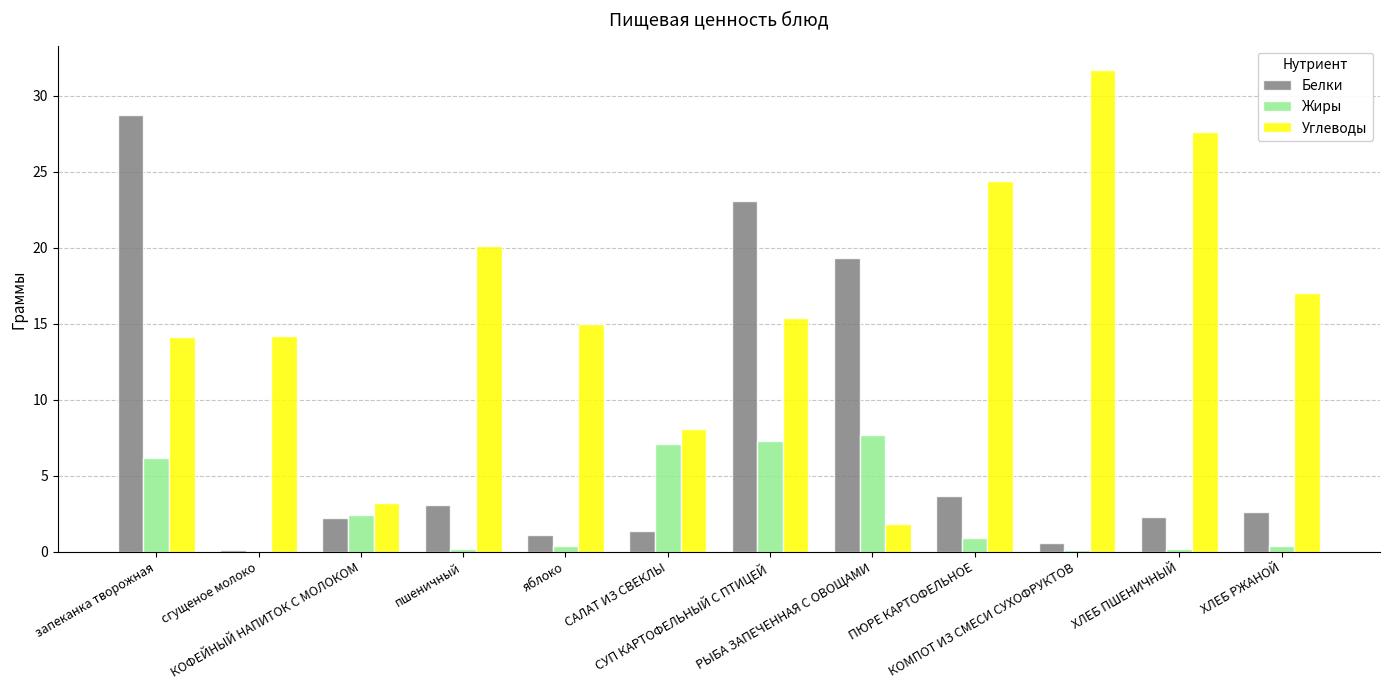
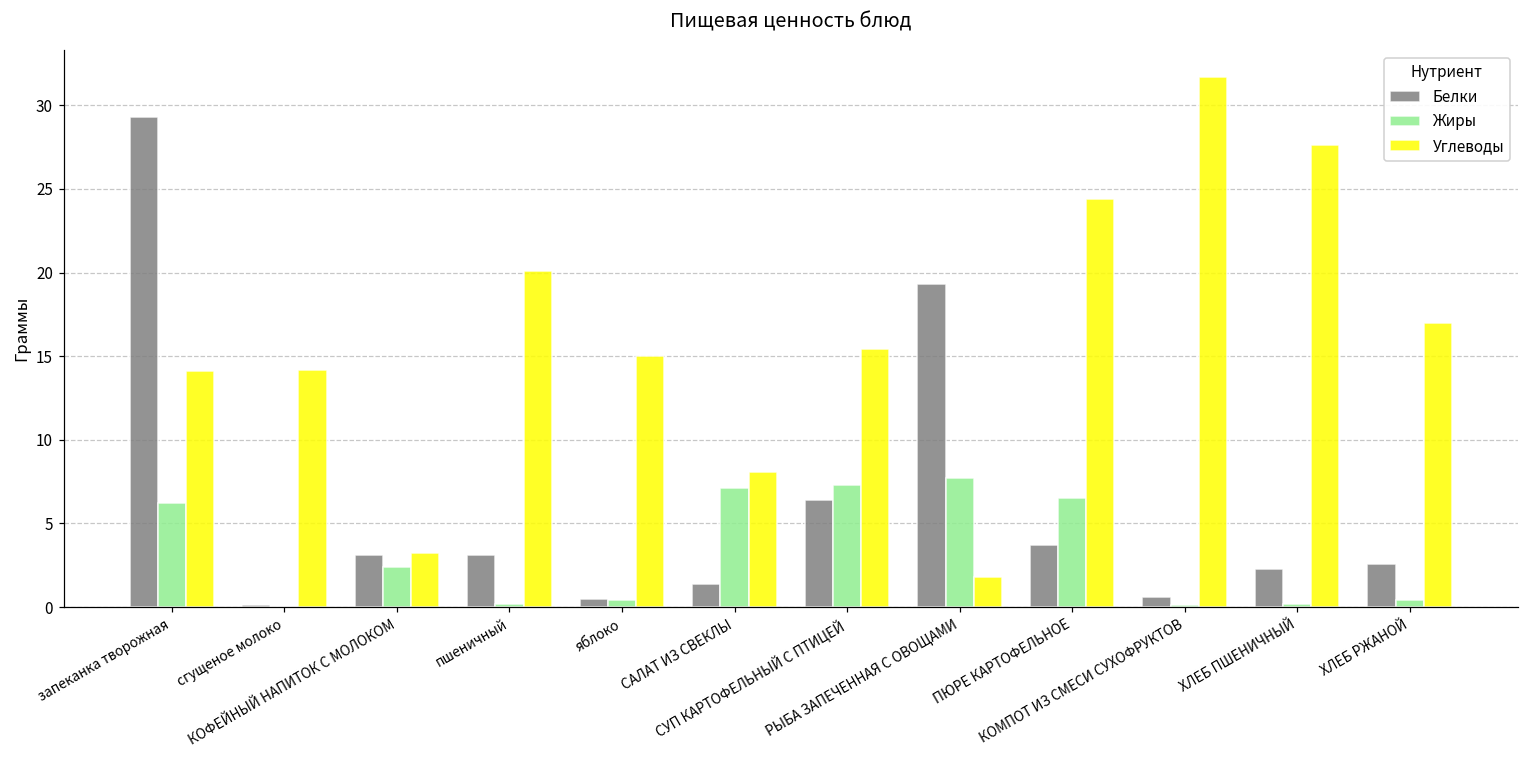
  {
    "Белки": {
-     "запеканка творожная": 28.7,
-     "КОФЕЙНЫЙ НАПИТОК С МОЛОКОМ": 2.2,
+     "запеканка творожная": 29.3,
+     "КОФЕЙНЫЙ НАПИТОК С МОЛОКОМ": 3.1,
      "пшеничный": 3.1,
-     "яблоко": 1.1,
+     "яблоко": 0.5,
      "САЛАТ ИЗ СВЕКЛЫ": 1.4,
-     "СУП КАРТОФЕЛЬНЫЙ С ПТИЦЕЙ": 23.1,
+     "СУП КАРТОФЕЛЬНЫЙ С ПТИЦЕЙ": 6.4,
      "РЫБА ЗАПЕЧЕННАЯ С ОВОЩАМИ": 19.3,
      "ПЮРЕ КАРТОФЕЛЬНОЕ": 3.7,
      "КОМПОТ ИЗ СМЕСИ СУХОФРУКТОВ": 0.6,
      "ХЛЕБ ПШЕНИЧНЫЙ": 2.3,
      "ХЛЕБ РЖАНОЙ": 2.6
    },
    "Жиры": {
      "запеканка творожная": 6.2,
      "сгущеное молоко": 0.0,
      "КОФЕЙНЫЙ НАПИТОК С МОЛОКОМ": 2.4,
      "пшеничный": 0.2,
      "яблоко": 0.4,
      "САЛАТ ИЗ СВЕКЛЫ": 7.1,
      "СУП КАРТОФЕЛЬНЫЙ С ПТИЦЕЙ": 7.3,
      "РЫБА ЗАПЕЧЕННАЯ С ОВОЩАМИ": 7.7,
-     "ПЮРЕ КАРТОФЕЛЬНОЕ": 0.9,
+     "ПЮРЕ КАРТОФЕЛЬНОЕ": 6.5,
      "ХЛЕБ ПШЕНИЧНЫЙ": 0.2,
      "ХЛЕБ РЖАНОЙ": 0.4
    },
    "Углеводы": {
      "запеканка творожная": 14.1,
      "сгущеное молоко": 14.2,
      "КОФЕЙНЫЙ НАПИТОК С МОЛОКОМ": 3.2,
      "пшеничный": 20.1,
      "яблоко": 15.0,
      "САЛАТ ИЗ СВЕКЛЫ": 8.1,
      "СУП КАРТОФЕЛЬНЫЙ С ПТИЦЕЙ": 15.4,
      "РЫБА ЗАПЕЧЕННАЯ С ОВОЩАМИ": 1.8,
      "ПЮРЕ КАРТОФЕЛЬНОЕ": 24.4,
      "КОМПОТ ИЗ СМЕСИ СУХОФРУКТОВ": 31.7,
      "ХЛЕБ ПШЕНИЧНЫЙ": 27.6,
      "ХЛЕБ РЖАНОЙ": 17.0
    }
  }
